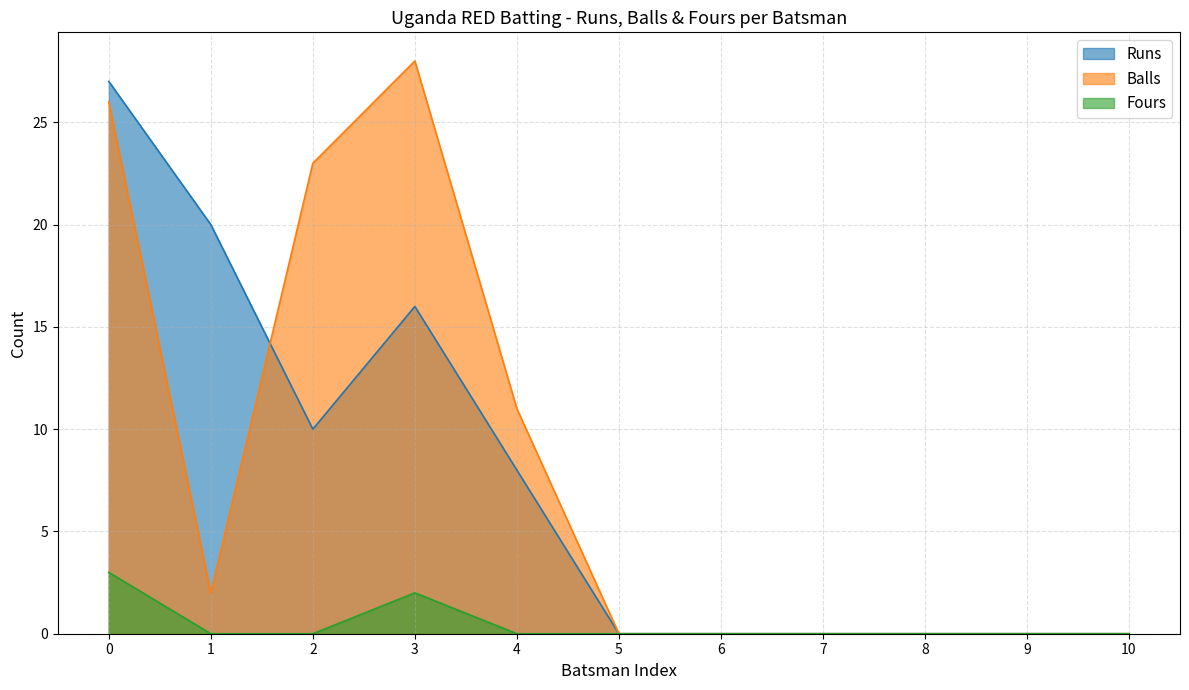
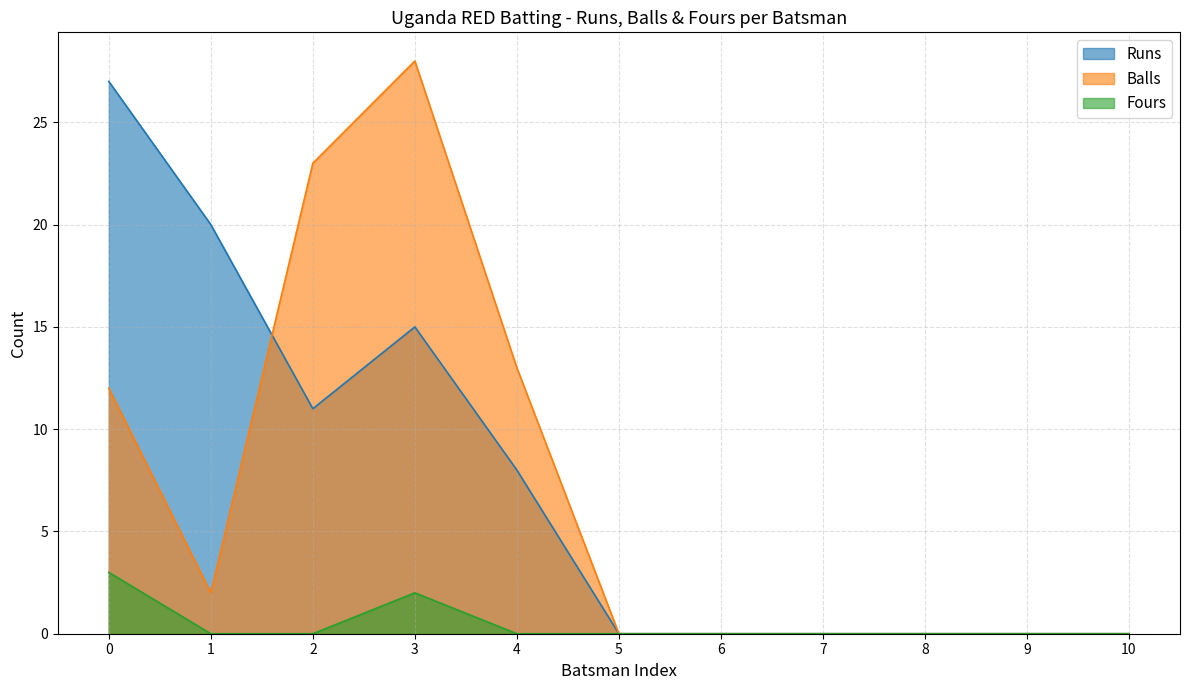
  {
    "Runs": {
      "0": 27,
      "1": 20,
-     "2": 10,
-     "3": 16,
+     "2": 11,
+     "3": 15,
      "4": 8
    },
    "Balls": {
-     "0": 26,
+     "0": 12,
      "1": 2,
      "2": 23,
      "3": 28,
-     "4": 11
+     "4": 13
    },
    "Fours": {
      "0": 3,
      "1": 0,
      "2": 0,
      "3": 2,
      "4": 0
    }
  }
